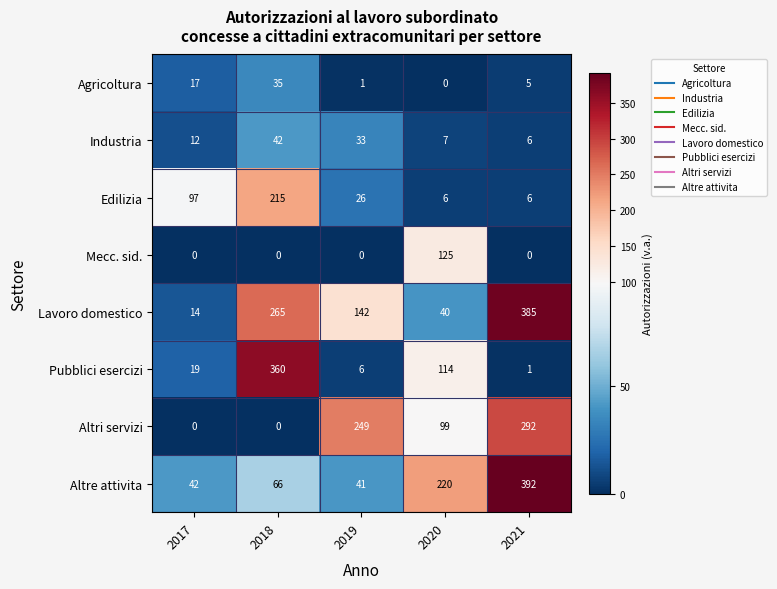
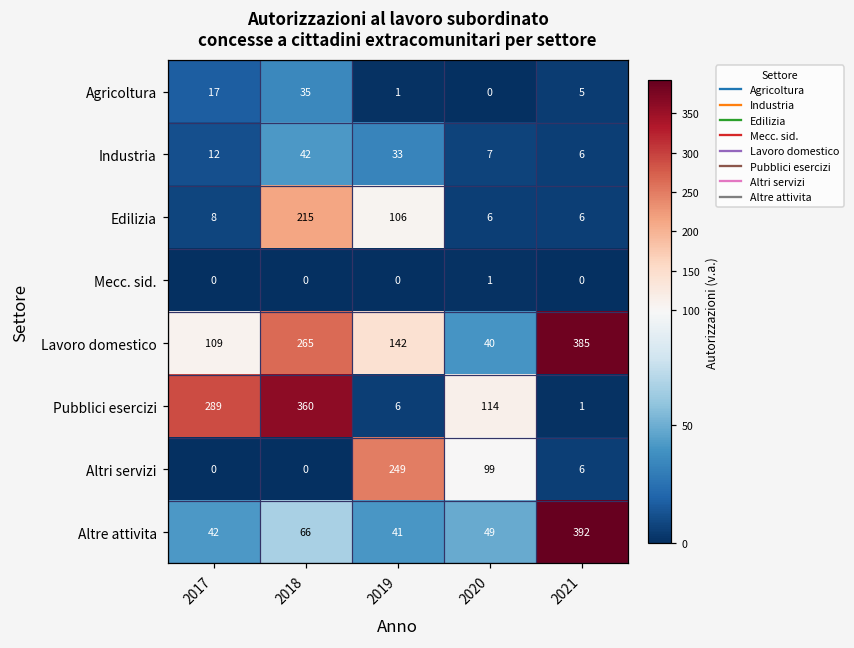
  {
    "Agricoltura": {
      "2017": 17,
      "2018": 35,
      "2019": 1,
      "2020": 0,
      "2021": 5
    },
    "Industria": {
      "2017": 12,
      "2018": 42,
      "2019": 33,
      "2020": 7,
      "2021": 6
    },
    "Edilizia": {
-     "2017": 97,
+     "2017": 8,
      "2018": 215,
-     "2019": 26,
+     "2019": 106,
      "2020": 6,
      "2021": 6
    },
    "Mecc. sid.": {
      "2017": 0,
      "2018": 0,
      "2019": 0,
-     "2020": 125,
+     "2020": 1,
      "2021": 0
    },
    "Lavoro domestico": {
-     "2017": 14,
+     "2017": 109,
      "2018": 265,
      "2019": 142,
      "2020": 40,
      "2021": 385
    },
    "Pubblici esercizi": {
-     "2017": 19,
+     "2017": 289,
      "2018": 360,
      "2019": 6,
      "2020": 114,
      "2021": 1
    },
    "Altri servizi": {
      "2017": 0,
      "2018": 0,
      "2019": 249,
      "2020": 99,
-     "2021": 292
+     "2021": 6
    },
    "Altre attivita": {
      "2017": 42,
      "2018": 66,
      "2019": 41,
-     "2020": 220,
+     "2020": 49,
      "2021": 392
    }
  }
